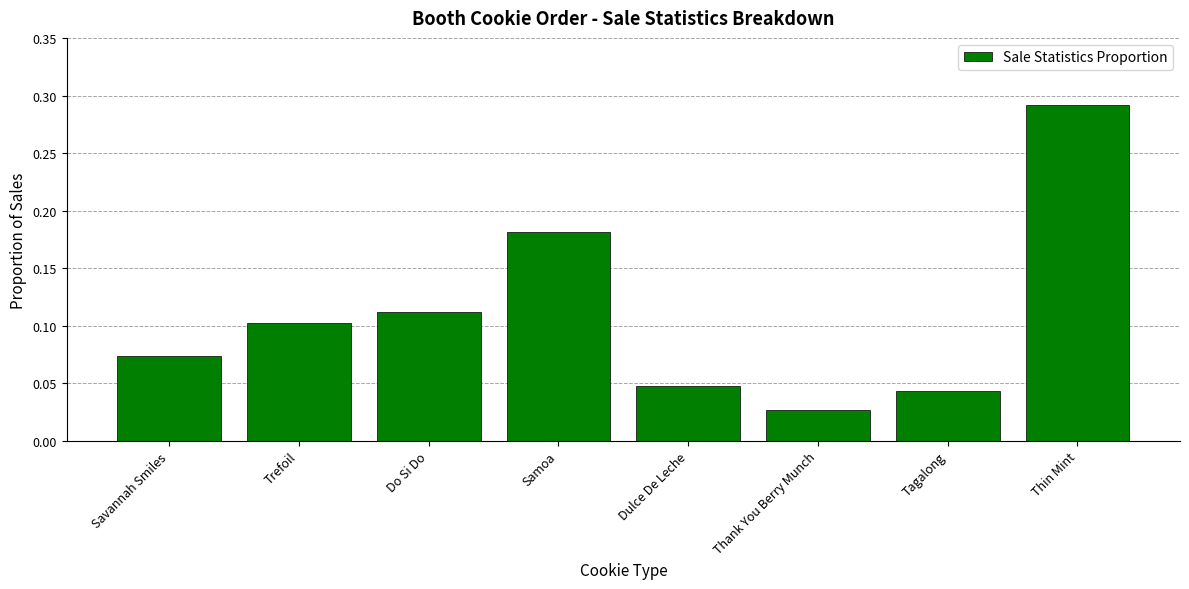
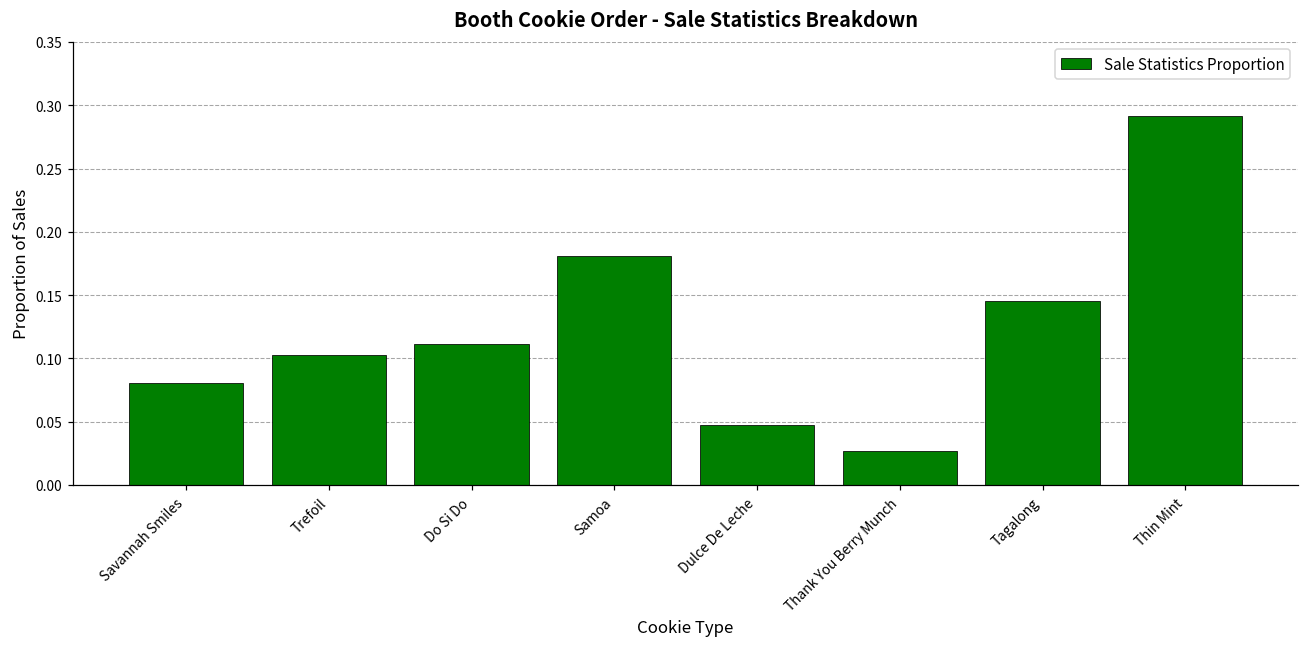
  {
-   "Savannah Smiles": 0.074,
+   "Savannah Smiles": 0.081,
    "Trefoil": 0.102,
    "Do Si Do": 0.112,
    "Samoa": 0.181,
    "Dulce De Leche": 0.048,
    "Thank You Berry Munch": 0.027,
-   "Tagalong": 0.043,
+   "Tagalong": 0.146,
    "Thin Mint": 0.292
  }
